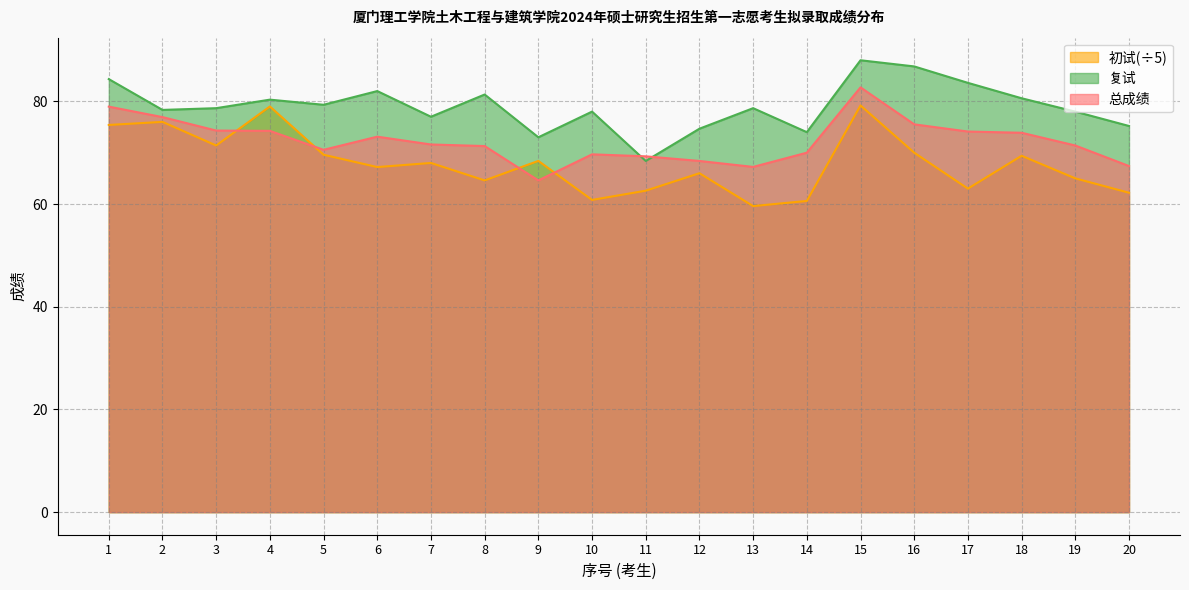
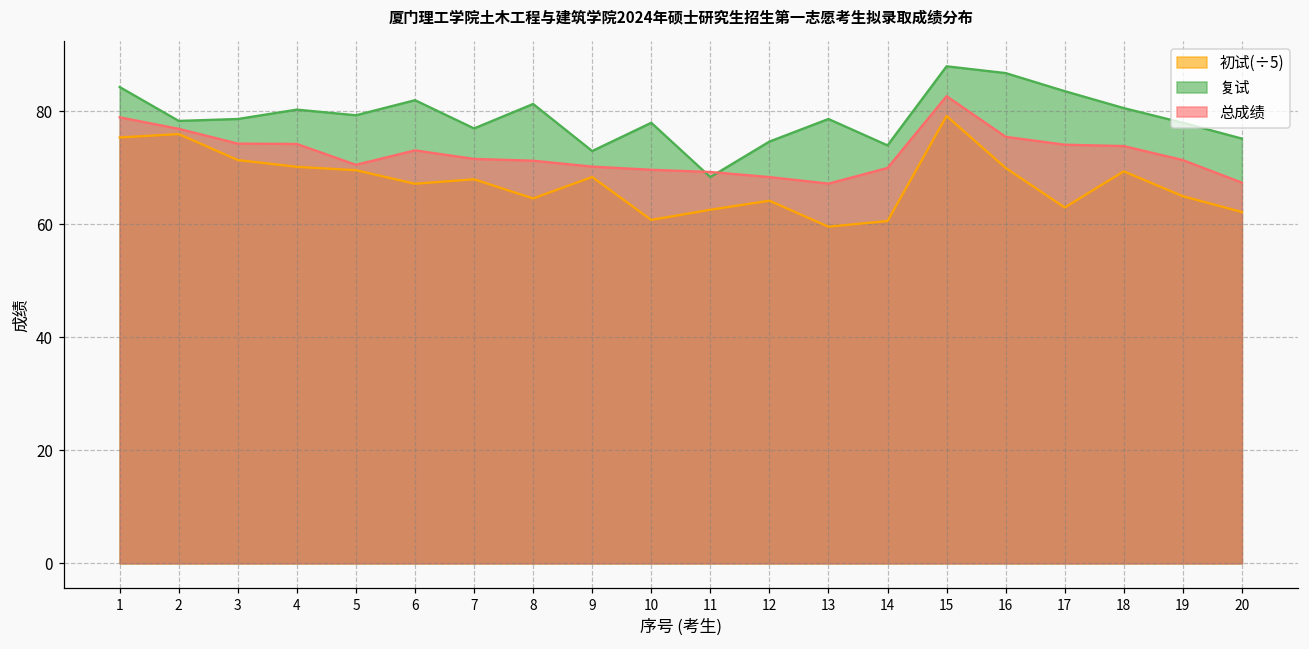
  {
    "初试(÷5)": {
      "1": 75,
      "2": 76,
      "3": 71,
-     "4": 79,
+     "4": 70,
      "5": 70,
      "6": 67,
      "7": 68,
      "8": 65,
      "9": 68,
      "10": 61,
      "11": 63,
-     "12": 66,
+     "12": 64,
      "13": 60,
      "14": 61,
      "15": 79,
      "16": 70,
      "17": 63,
      "18": 69,
      "19": 65,
      "20": 62
    },
    "复试": {
      "1": 84,
      "2": 78,
      "3": 79,
      "4": 80,
      "5": 79,
      "6": 82,
      "7": 77,
      "8": 81,
      "9": 73,
      "10": 78,
      "11": 68,
      "12": 75,
      "13": 79,
      "14": 74,
      "15": 88,
      "16": 87,
      "17": 84,
      "18": 81,
      "20": 75
    },
    "总成绩": {
      "1": 79,
      "2": 77,
      "3": 74,
      "4": 74,
      "5": 71,
      "6": 73,
      "7": 72,
      "8": 71,
-     "9": 65,
+     "9": 70,
      "10": 70,
      "11": 69,
      "12": 68,
      "13": 67,
      "14": 70,
      "15": 83,
      "16": 76,
      "17": 74,
      "18": 74,
      "19": 71,
      "20": 67
    }
  }
